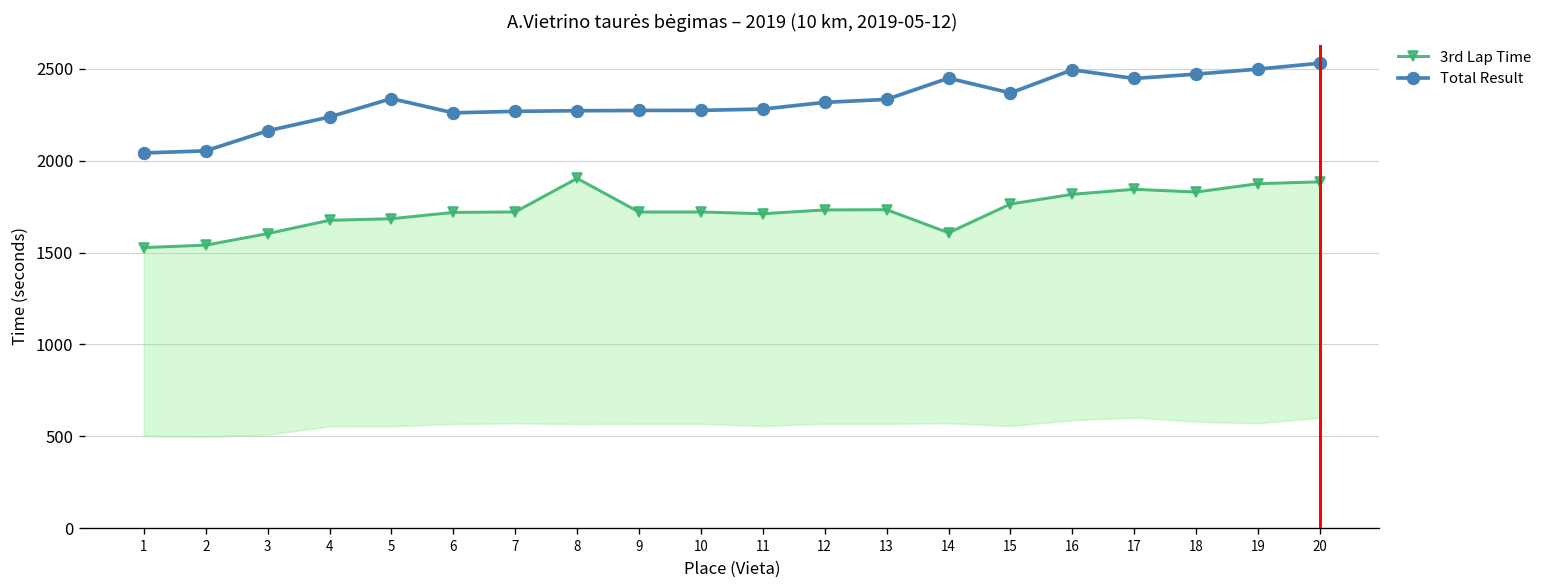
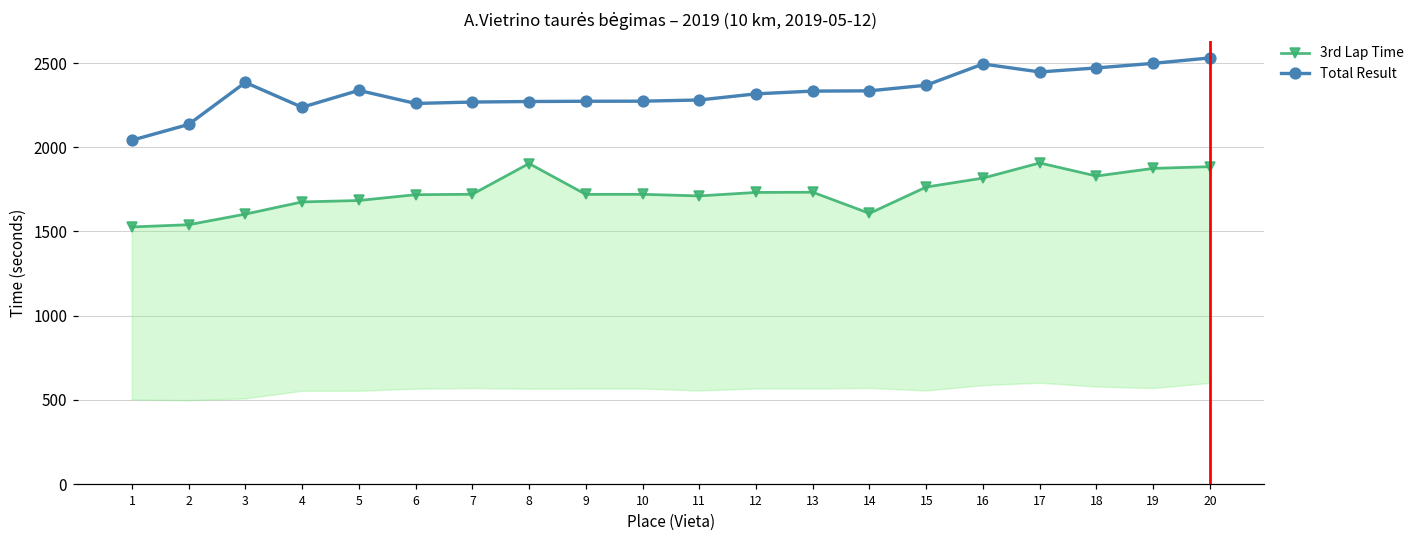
  {
    "3rd Lap Time": {
      "1": 1530,
      "2": 1540,
      "3": 1600,
      "4": 1680,
      "5": 1680,
      "6": 1720,
      "7": 1720,
      "8": 1900,
      "9": 1720,
      "10": 1720,
      "11": 1710,
      "12": 1730,
      "13": 1730,
      "14": 1610,
      "15": 1760,
      "16": 1820,
-     "17": 1840,
+     "17": 1910,
      "18": 1830,
      "19": 1870,
      "20": 1880
    },
    "Total Result": {
      "1": 2040,
-     "2": 2050,
-     "3": 2160,
+     "2": 2140,
+     "3": 2380,
      "4": 2240,
      "5": 2340,
      "6": 2260,
      "7": 2270,
      "8": 2270,
      "9": 2270,
      "10": 2270,
      "11": 2280,
      "12": 2320,
      "13": 2330,
-     "14": 2450,
+     "14": 2330,
      "15": 2370,
      "16": 2490,
      "17": 2450,
      "18": 2470,
      "19": 2500,
      "20": 2530
    }
  }
